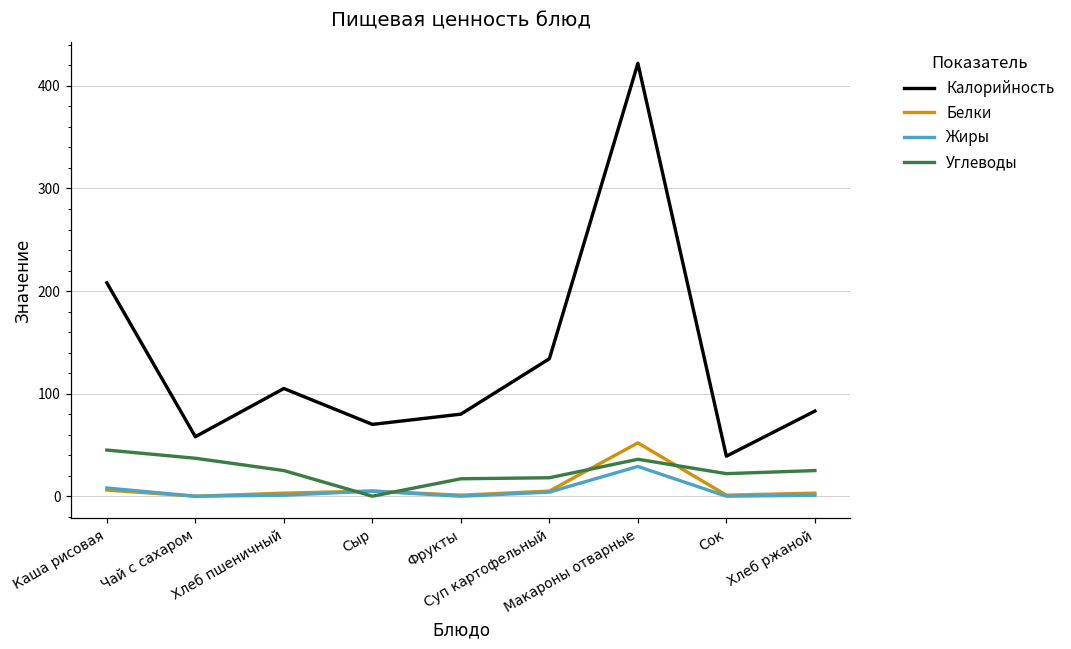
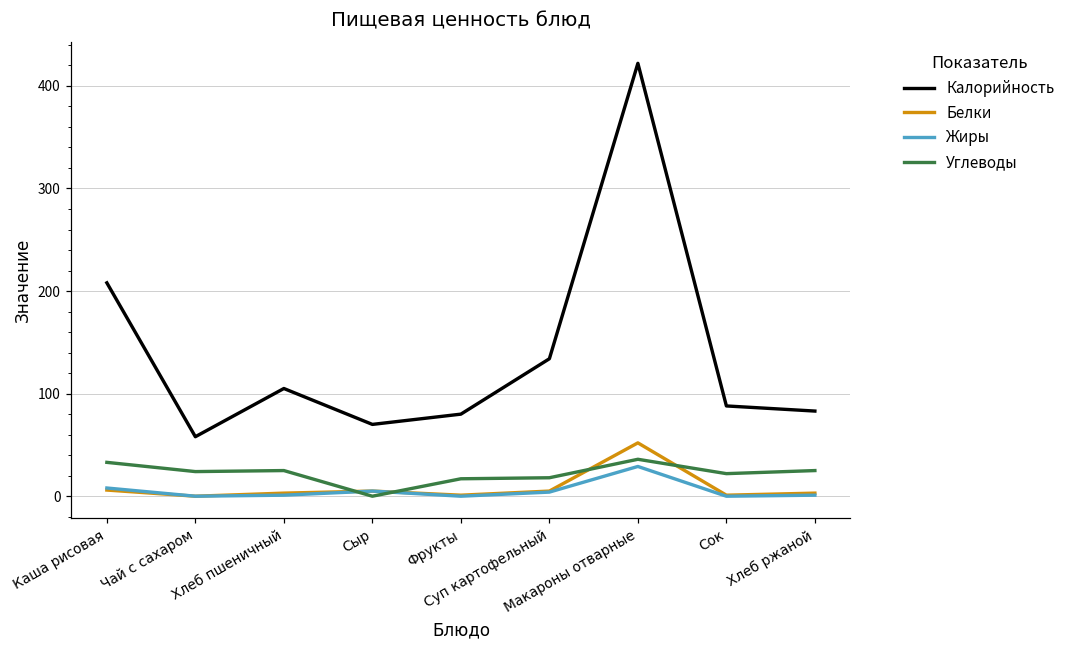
  {
    "Калорийность": {
      "Каша рисовая": 210,
      "Чай с сахаром": 60,
      "Хлеб пшеничный": 110,
      "Сыр": 70,
      "Фрукты": 80,
      "Суп картофельный": 130,
      "Макароны отварные": 420,
-     "Сок": 40,
+     "Сок": 90,
      "Хлеб ржаной": 80
    },
    "Белки": {
      "Макароны отварные": 50
    },
    "Жиры": {
      "Макароны отварные": 30
    },
    "Углеводы": {
-     "Каша рисовая": 50,
-     "Чай с сахаром": 40,
+     "Каша рисовая": 30,
+     "Чай с сахаром": 20,
      "Хлеб пшеничный": 30,
      "Сыр": 0,
      "Фрукты": 20,
      "Суп картофельный": 20,
      "Макароны отварные": 40,
      "Сок": 20,
      "Хлеб ржаной": 30
    }
  }
